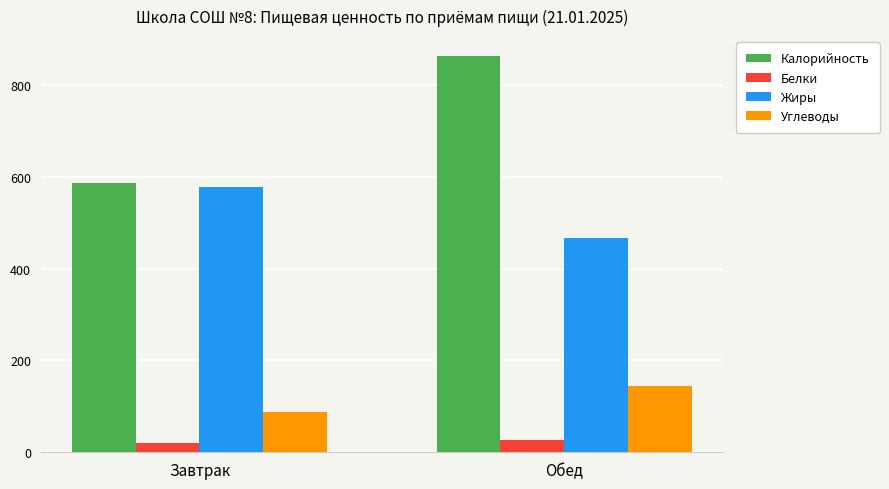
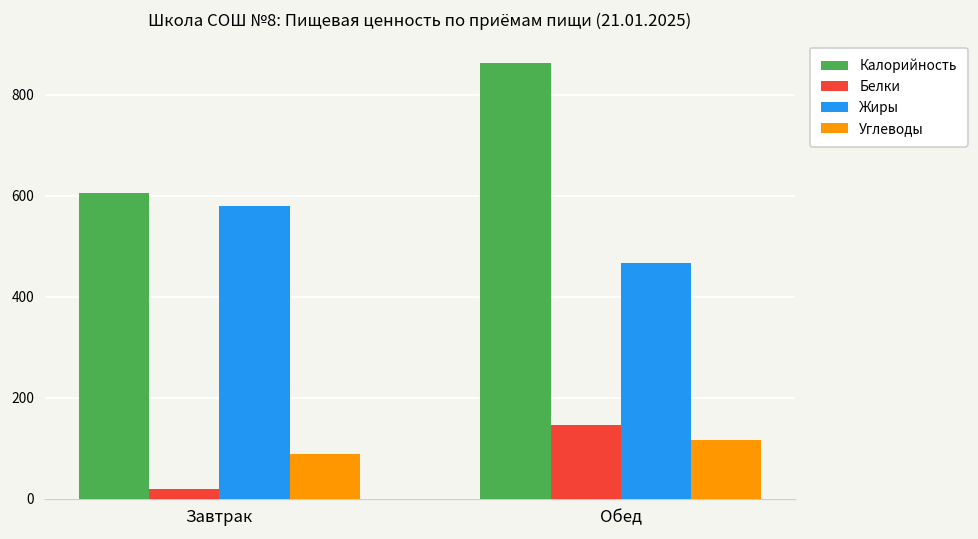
  {
    "Калорийность": {
-     "Завтрак": 590,
+     "Завтрак": 610,
      "Обед": 860
    },
    "Белки": {
      "Завтрак": 20,
-     "Обед": 30
+     "Обед": 150
    },
    "Жиры": {
      "Завтрак": 580,
      "Обед": 470
    },
    "Углеводы": {
      "Завтрак": 90,
-     "Обед": 140
+     "Обед": 120
    }
  }
